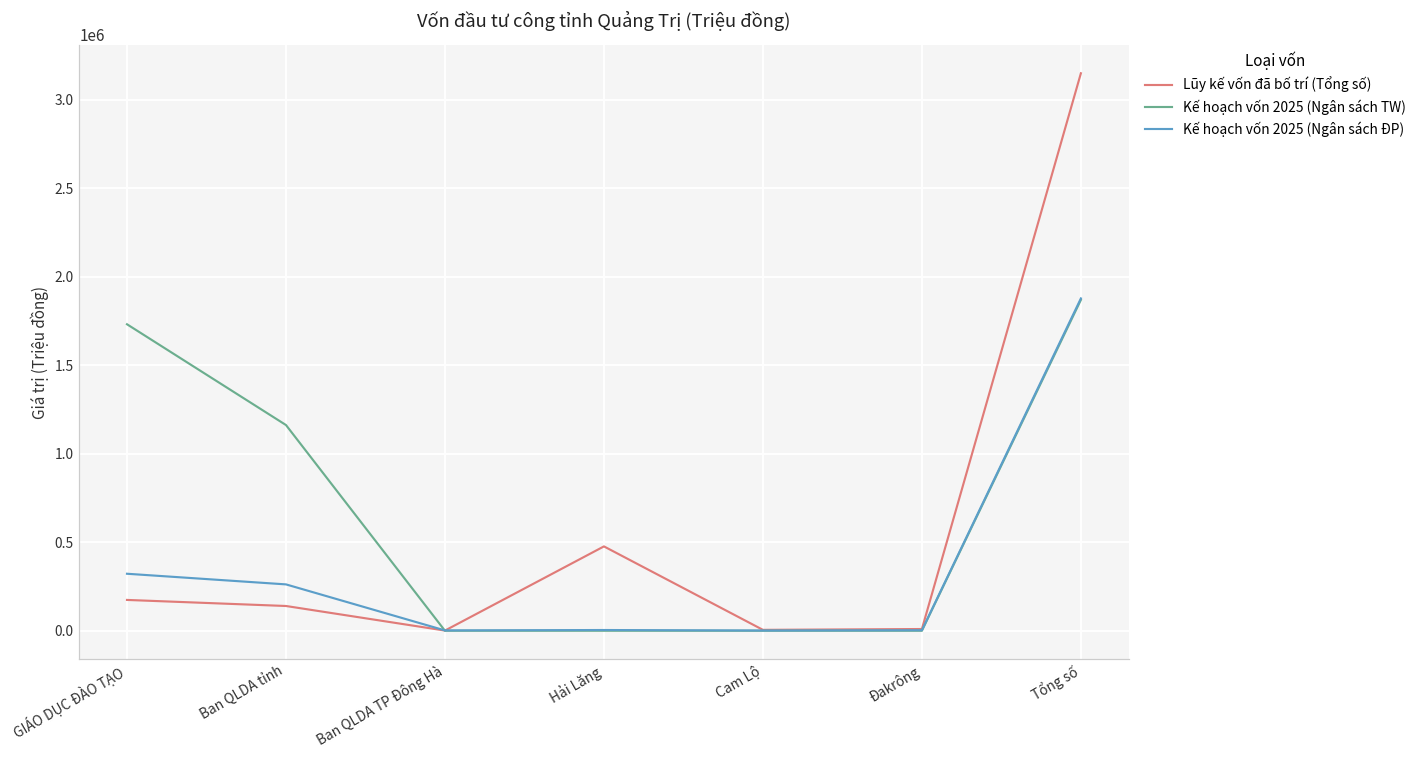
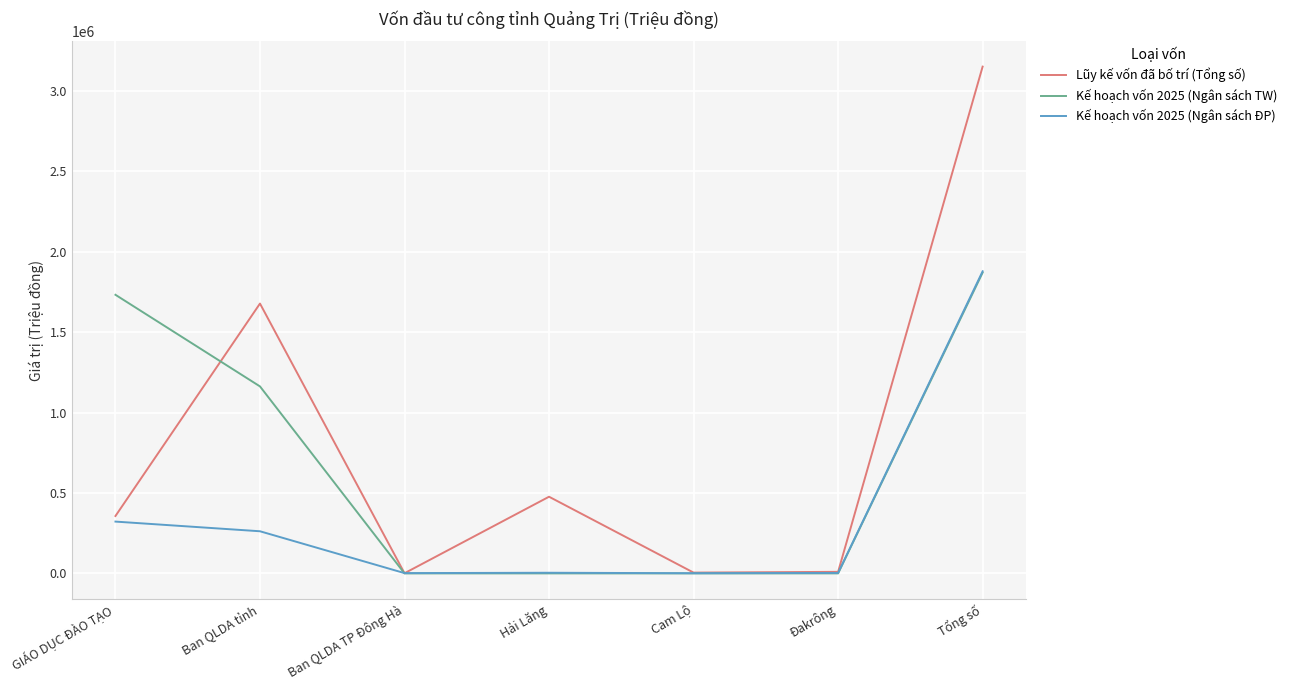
  {
    "Lũy kế vốn đã bố trí (Tổng số)": {
-     "GIÁO DỤC ĐÀO TẠO": 170000,
-     "Ban QLDA tỉnh": 140000,
+     "GIÁO DỤC ĐÀO TẠO": 360000,
+     "Ban QLDA tỉnh": 1680000,
      "Hải Lăng": 480000,
      "Tổng số": 3150000
    },
    "Kế hoạch vốn 2025 (Ngân sách TW)": {
      "GIÁO DỤC ĐÀO TẠO": 1730000,
      "Ban QLDA tỉnh": 1160000
    },
    "Kế hoạch vốn 2025 (Ngân sách ĐP)": {
      "GIÁO DỤC ĐÀO TẠO": 320000,
      "Ban QLDA tỉnh": 260000
    }
  }
